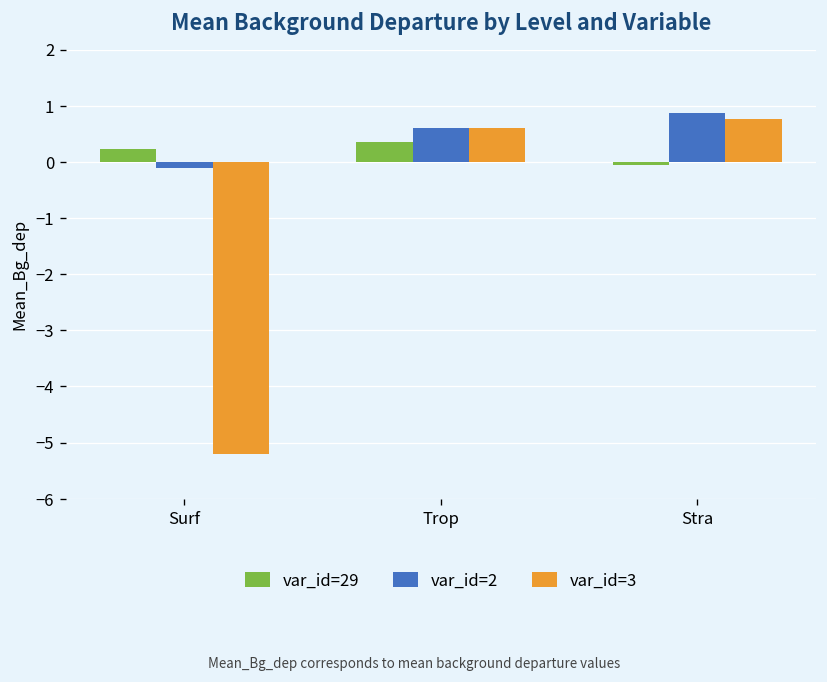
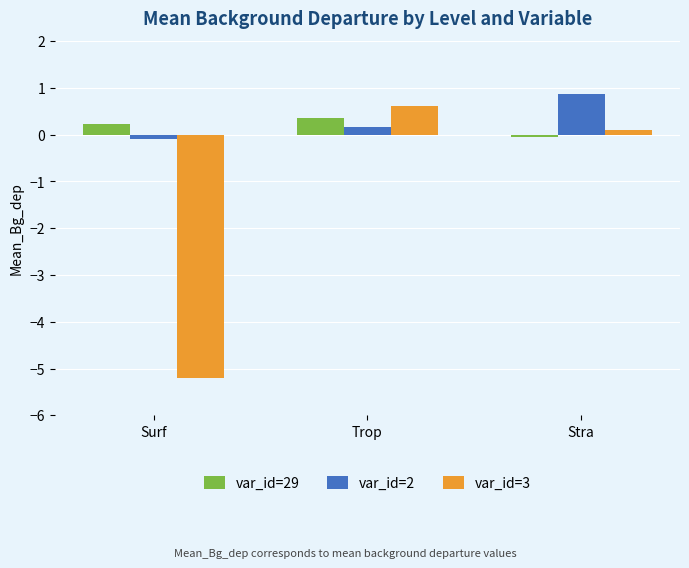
  {
    "var_id=29": {
      "Surf": 0.2,
      "Trop": 0.4
    },
    "var_id=2": {
      "Surf": -0.1,
-     "Trop": 0.6,
+     "Trop": 0.2,
      "Stra": 0.9
    },
    "var_id=3": {
      "Surf": -5.2,
      "Trop": 0.6,
-     "Stra": 0.8
+     "Stra": 0.1
    }
  }
